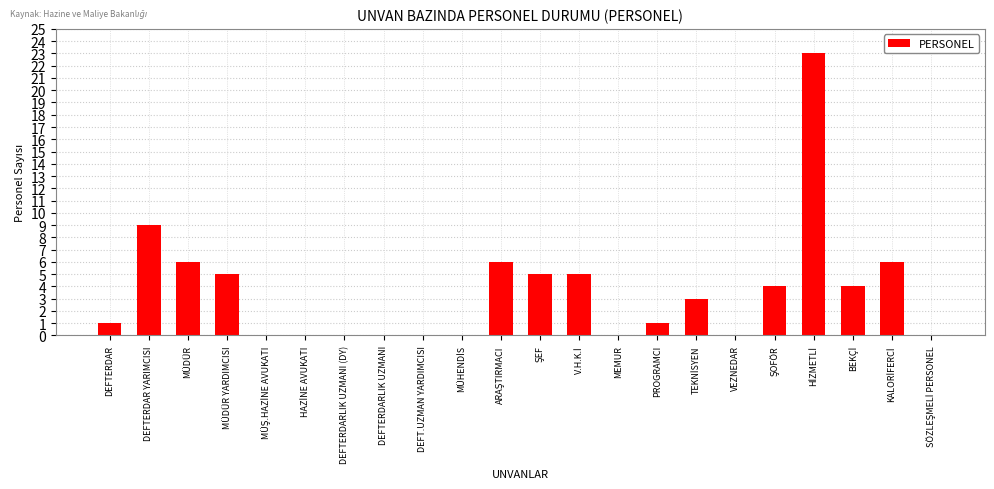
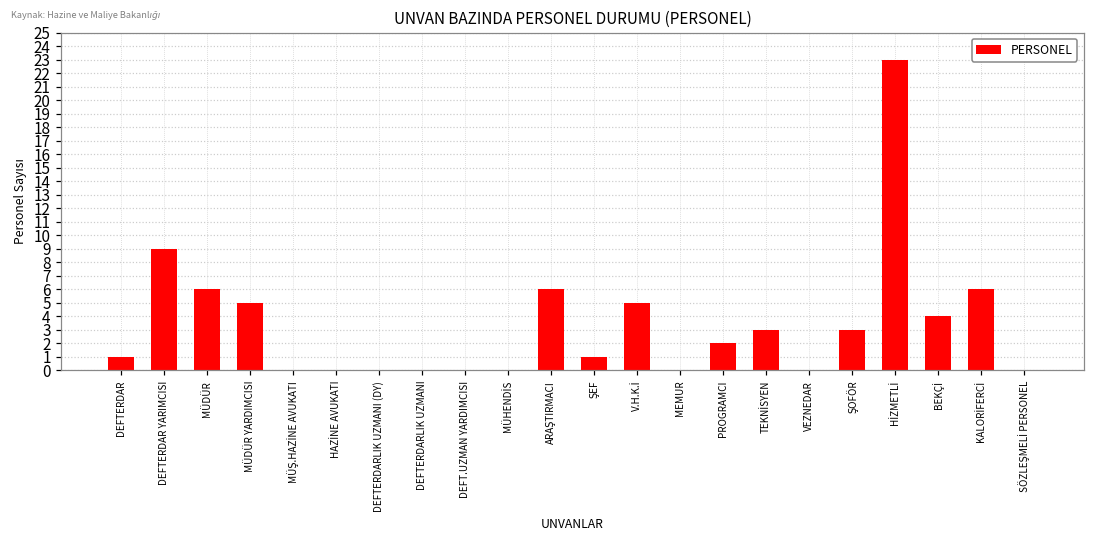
  {
    "DEFTERDAR": 1,
    "DEFTERDAR YARIMCISI": 9,
    "MÜDÜR": 6,
    "MÜDÜR YARDIMCISI": 5,
    "MÜŞ.HAZİNE AVUKATI": 0,
    "HAZİNE AVUKATI": 0,
    "DEFTERDARLIK UZMANI (DY)": 0,
    "DEFTERDARLIK UZMANI": 0,
    "DEFT.UZMAN YARDIMCISI": 0,
    "MÜHENDİS": 0,
    "ARAŞTIRMACI": 6,
-   "ŞEF": 5,
+   "ŞEF": 1,
    "V.H.K.İ": 5,
    "MEMUR": 0,
-   "PROGRAMCI": 1,
+   "PROGRAMCI": 2,
    "TEKNİSYEN": 3,
    "VEZNEDAR": 0,
-   "ŞOFÖR": 4,
+   "ŞOFÖR": 3,
    "HİZMETLİ": 23,
    "BEKÇİ": 4,
    "KALORİFERCİ": 6,
    "SÖZLEŞMELİ PERSONEL": 0
  }
